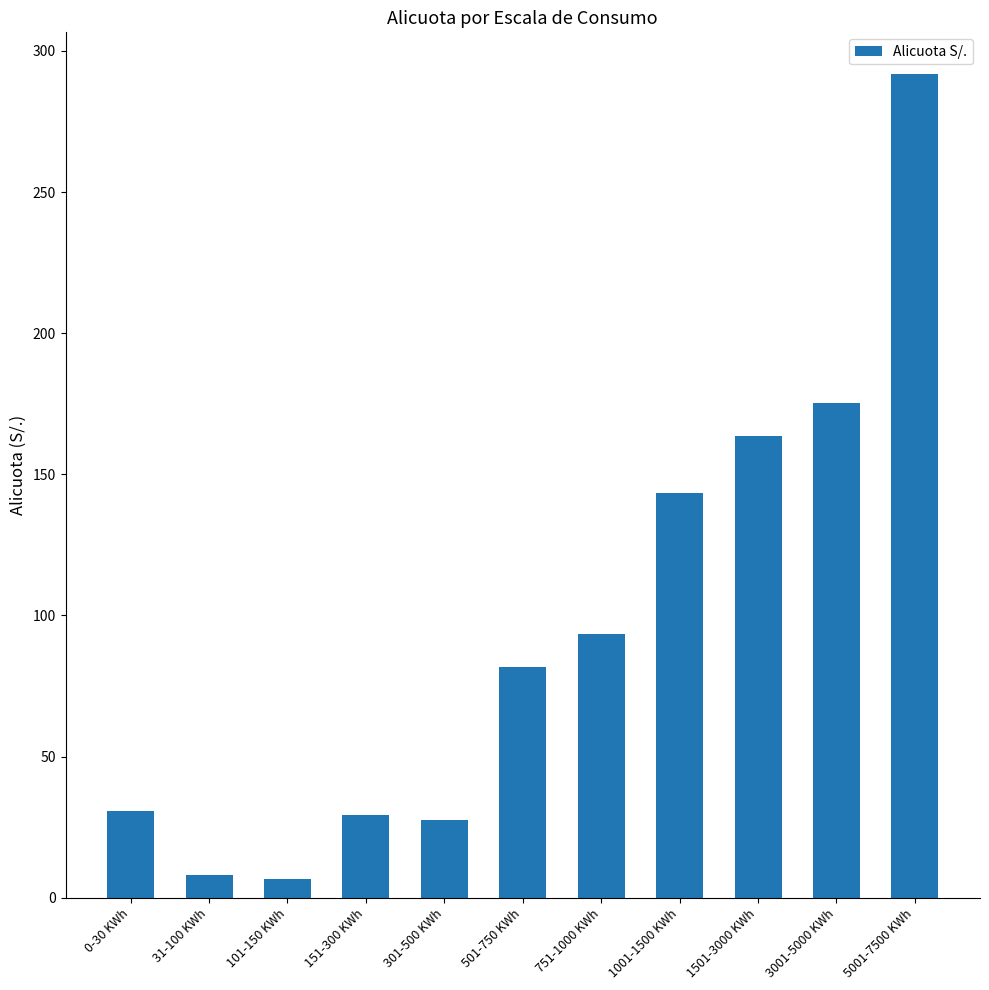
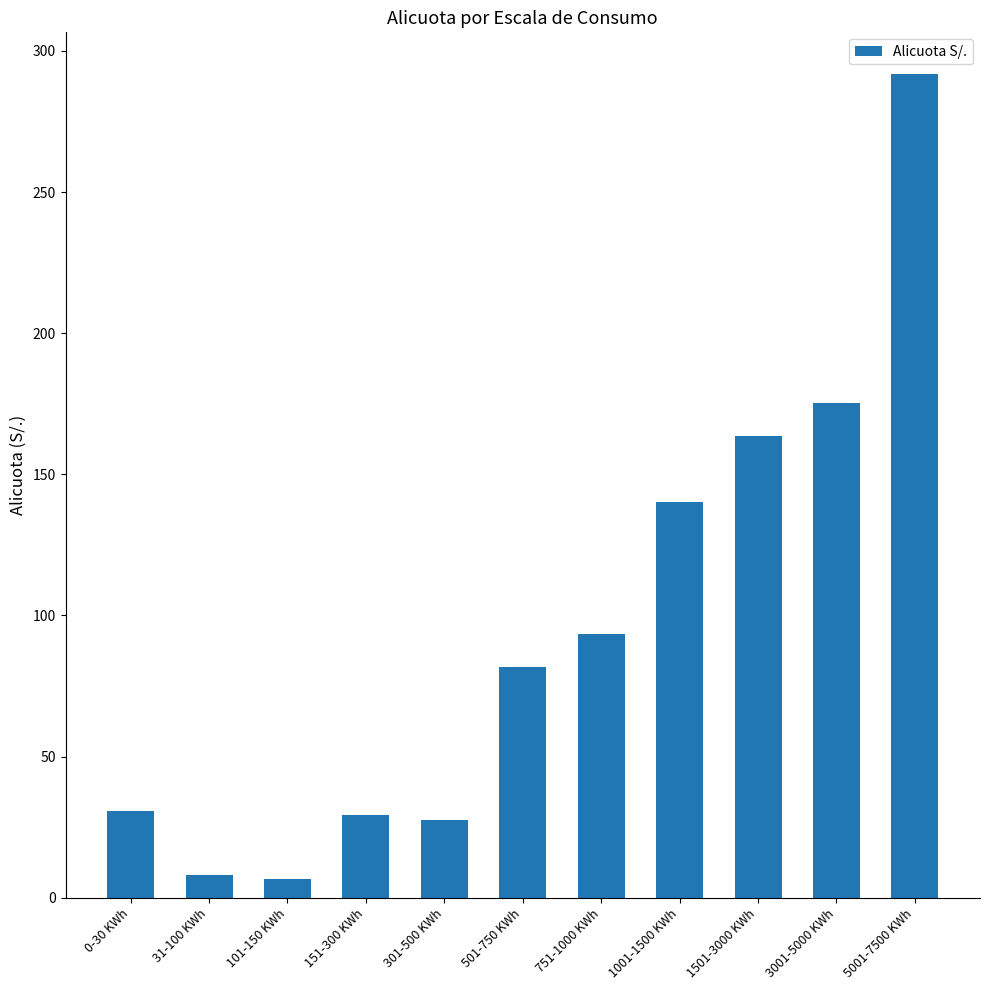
  {
    "0-30 KWh": 31,
    "31-100 KWh": 8,
    "101-150 KWh": 7,
    "151-300 KWh": 29,
    "301-500 KWh": 27,
    "501-750 KWh": 82,
    "751-1000 KWh": 93,
-   "1001-1500 KWh": 143,
+   "1001-1500 KWh": 140,
    "1501-3000 KWh": 164,
    "3001-5000 KWh": 175,
    "5001-7500 KWh": 292
  }
